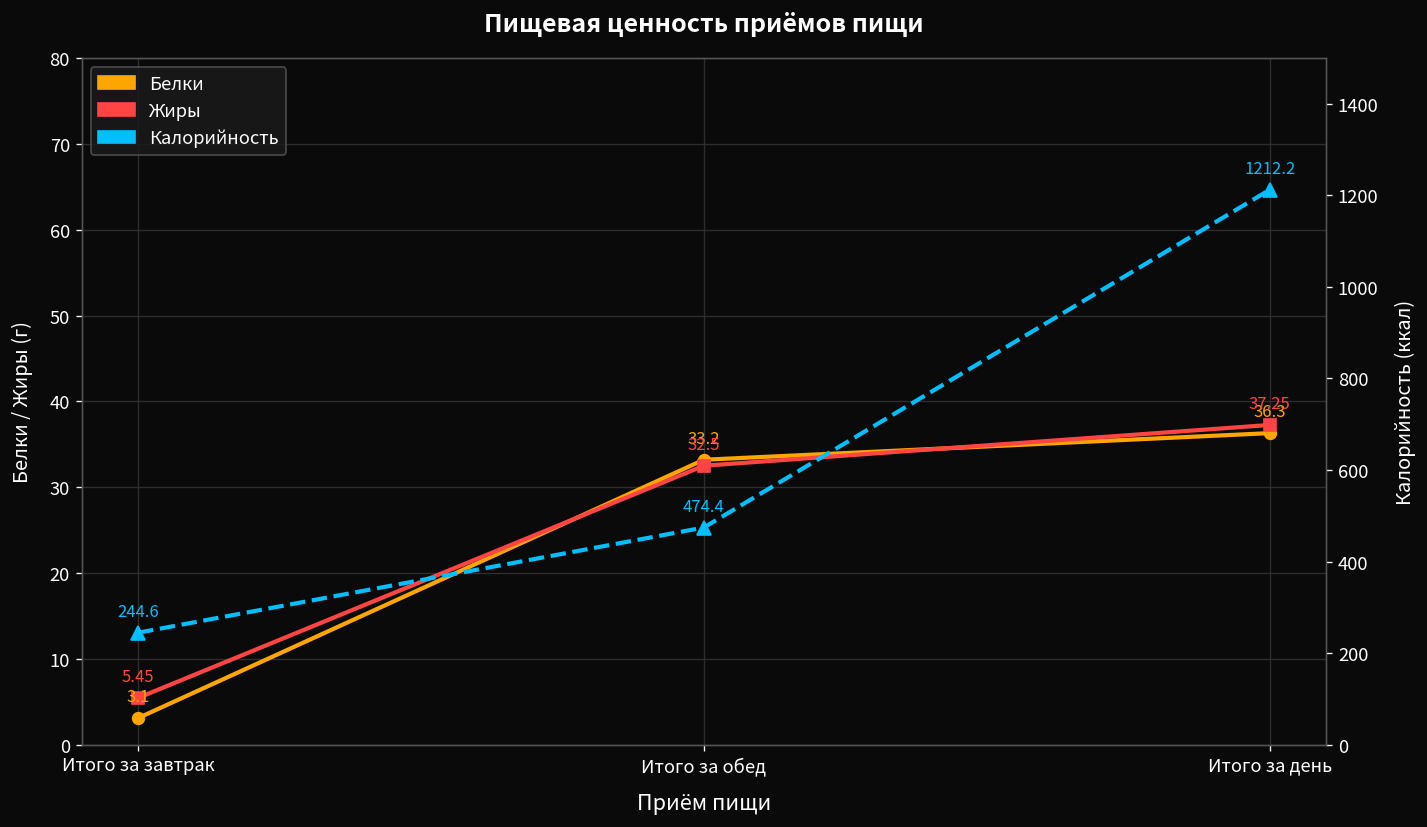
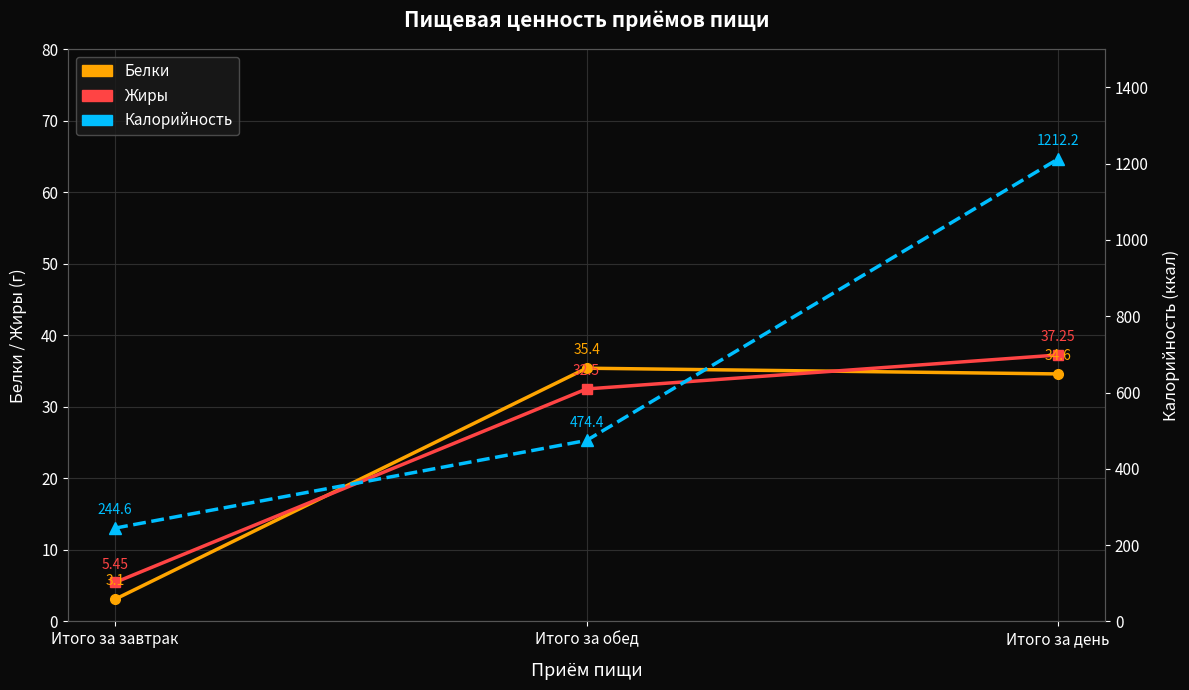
  {
    "Белки": {
-     "Итого за обед": 33.2,
-     "Итого за день": 36.3
+     "Итого за обед": 35.4,
+     "Итого за день": 34.6
    },
    "Жиры": {
      "Итого за завтрак": 5.45,
      "Итого за день": 37.25
    },
    "Калорийность": {
      "Итого за завтрак": 244.6,
      "Итого за обед": 474.4,
      "Итого за день": 1212.2
    }
  }
